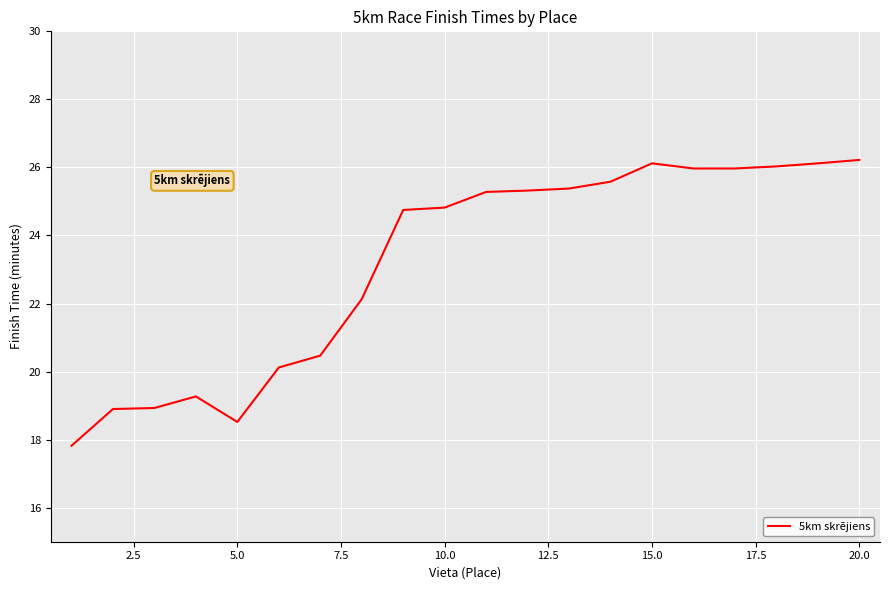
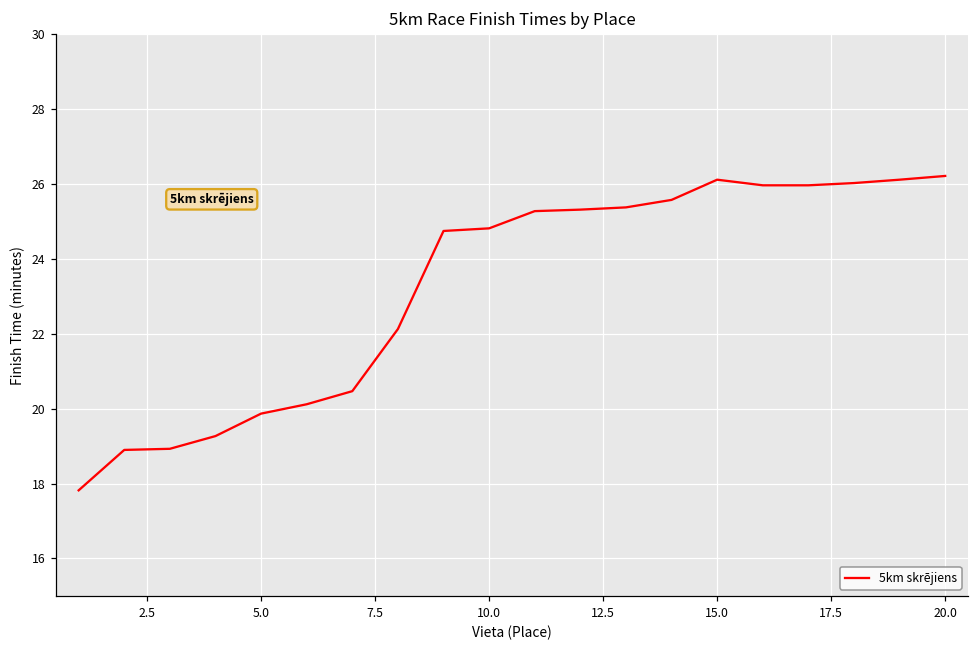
  {
-   "5.0": 18.5,
+   "5.0": 19.9,
    "10.0": 24.8,
    "15.0": 26.1,
    "20.0": 26.2
  }
